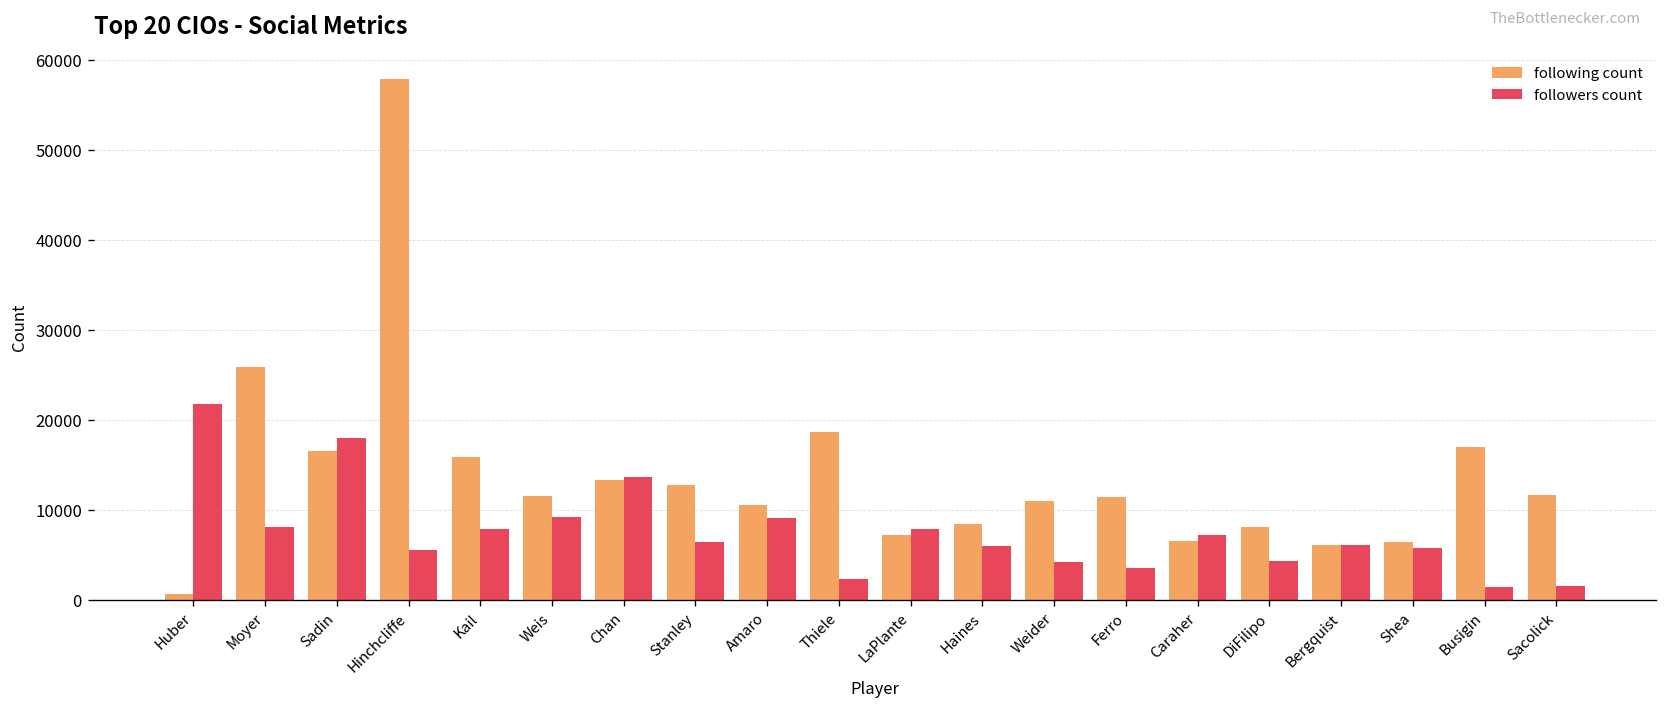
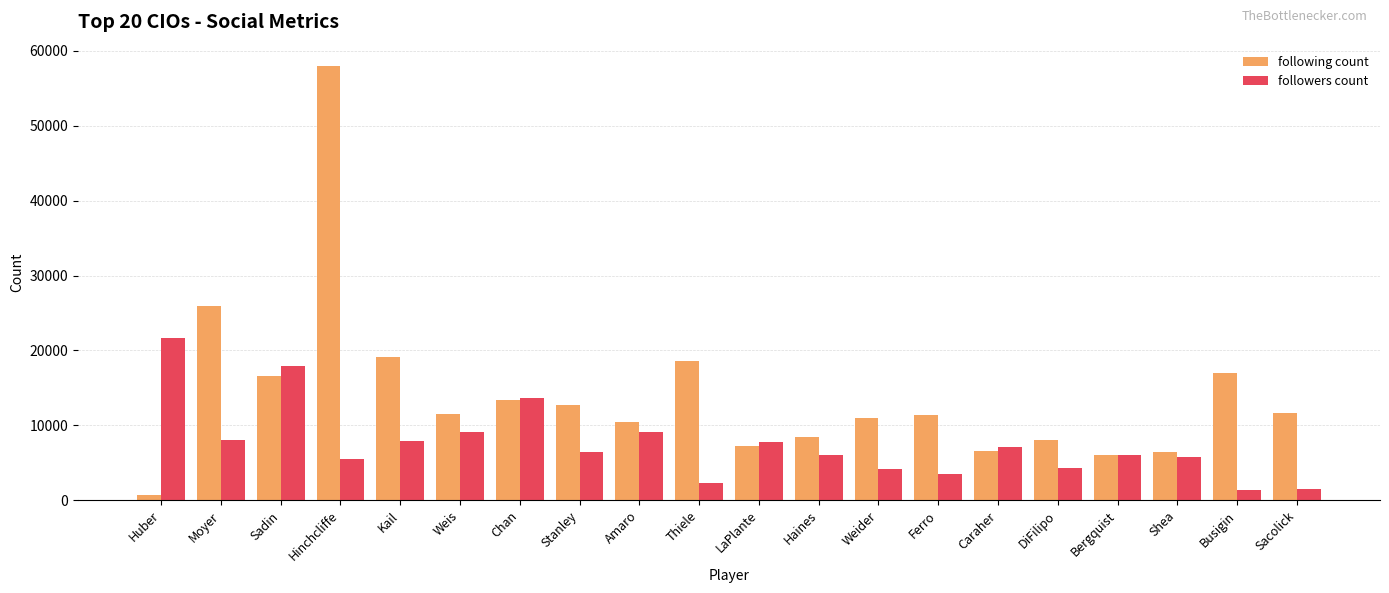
  {
    "following count": {
      "Huber": 1000,
      "Moyer": 26000,
      "Sadin": 17000,
      "Hinchcliffe": 58000,
-     "Kail": 16000,
+     "Kail": 19000,
      "Weis": 12000,
      "Chan": 13000,
      "Stanley": 13000,
      "Amaro": 10000,
      "Thiele": 19000,
      "LaPlante": 7000,
      "Haines": 8000,
      "Weider": 11000,
      "Ferro": 11000,
      "Caraher": 7000,
      "DiFilipo": 8000,
      "Bergquist": 6000,
      "Shea": 6000,
      "Busigin": 17000,
      "Sacolick": 12000
    },
    "followers count": {
      "Huber": 22000,
      "Moyer": 8000,
      "Sadin": 18000,
      "Hinchcliffe": 6000,
      "Kail": 8000,
      "Weis": 9000,
      "Chan": 14000,
      "Stanley": 6000,
      "Amaro": 9000,
      "Thiele": 2000,
      "LaPlante": 8000,
      "Haines": 6000,
      "Weider": 4000,
      "Ferro": 4000,
      "Caraher": 7000,
      "DiFilipo": 4000,
      "Bergquist": 6000,
      "Shea": 6000,
      "Busigin": 1000,
      "Sacolick": 2000
    }
  }
